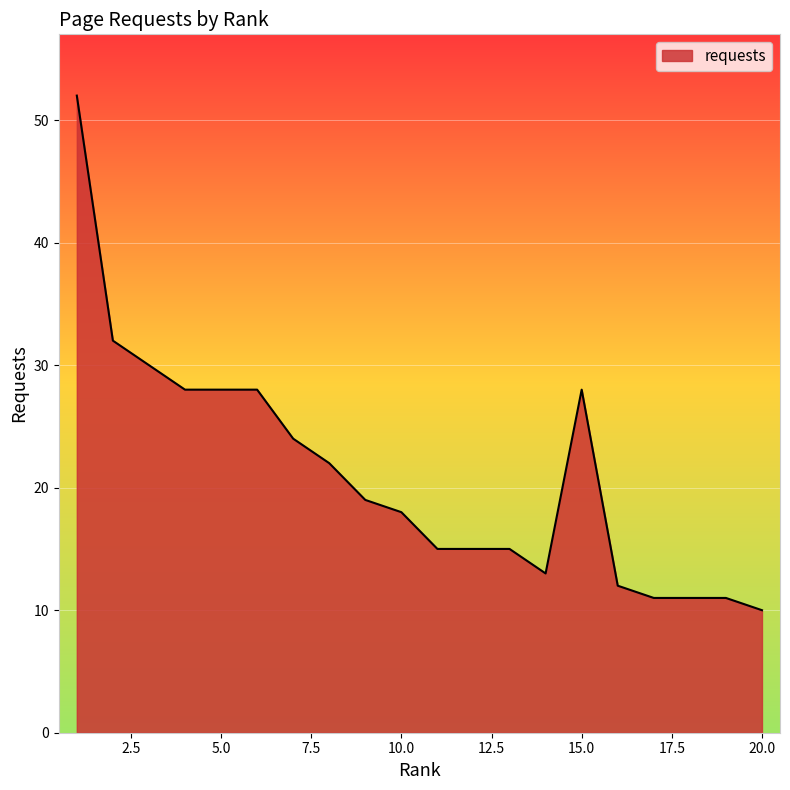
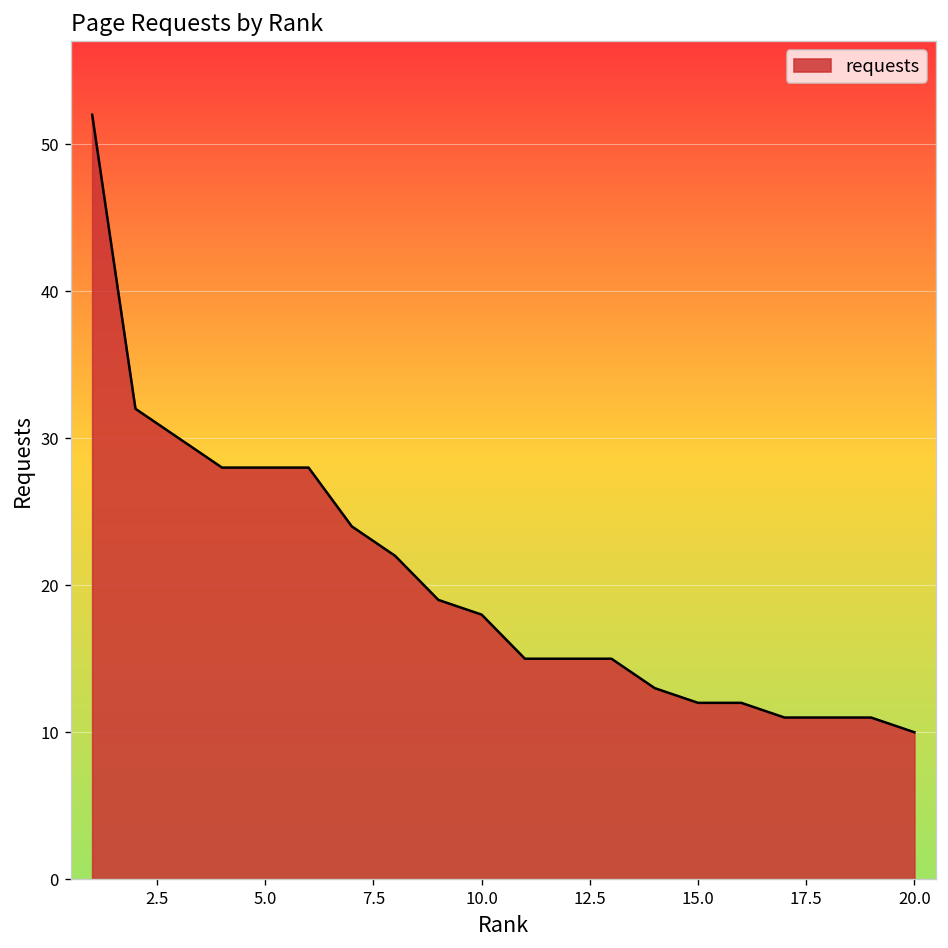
  {
    "5.0": 28,
    "10.0": 18,
-   "15.0": 28,
+   "15.0": 12,
    "20.0": 10
  }
